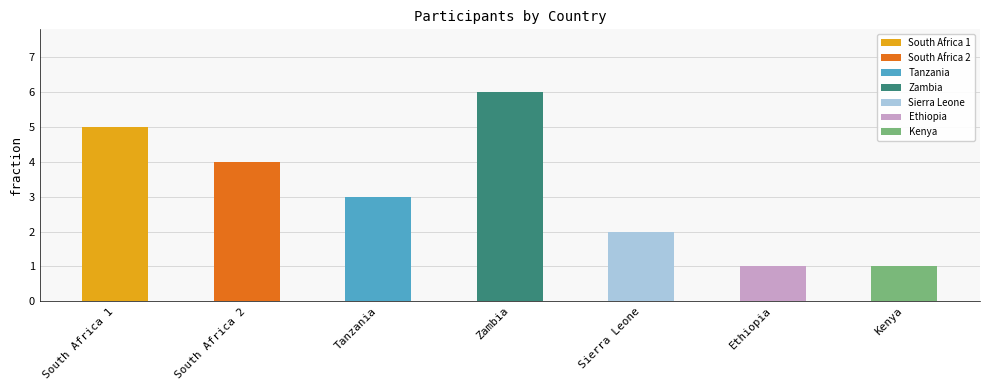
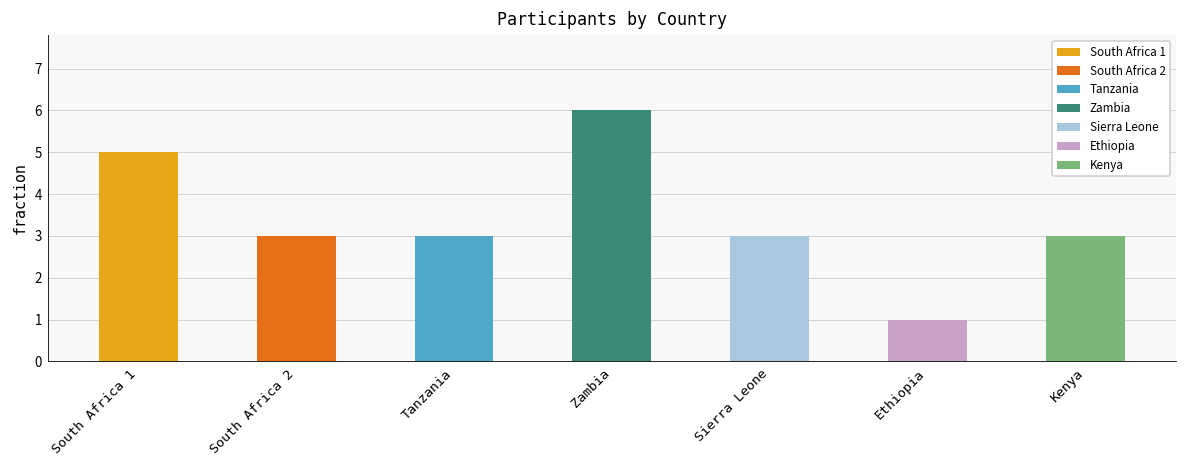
  {
    "South Africa 1": 5,
-   "South Africa 2": 4,
+   "South Africa 2": 3,
    "Tanzania": 3,
    "Zambia": 6,
-   "Sierra Leone": 2,
+   "Sierra Leone": 3,
    "Ethiopia": 1,
-   "Kenya": 1
+   "Kenya": 3
  }
